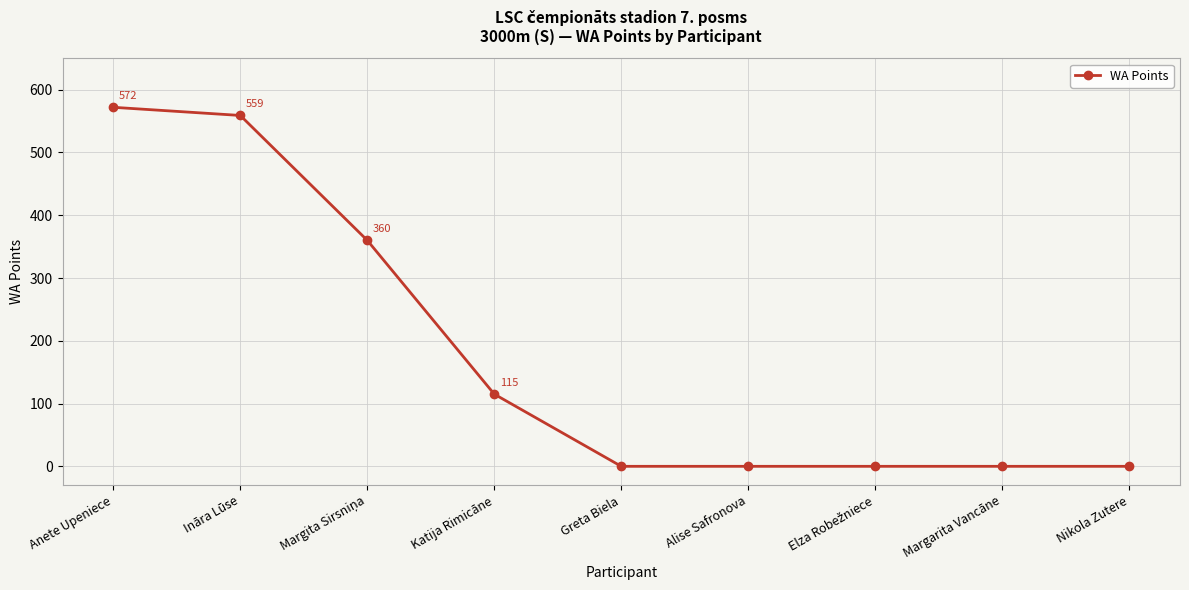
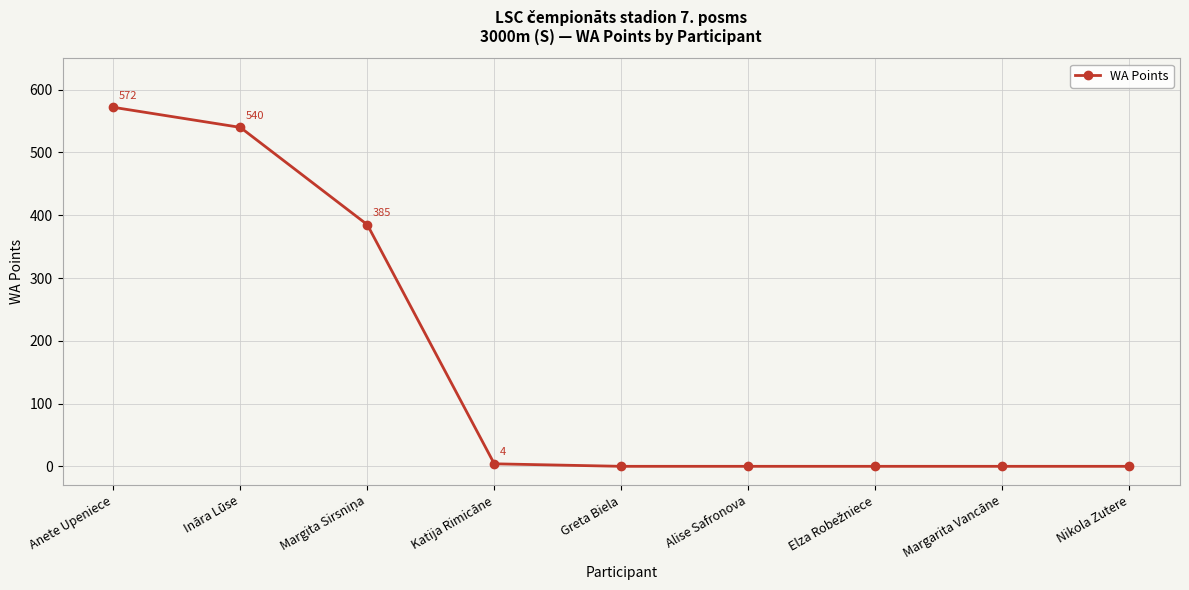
  {
    "Anete Upeniece": 572,
-   "Ināra Lūse": 559,
-   "Margita Sirsniņa": 360,
-   "Katija Rimicāne": 115
+   "Ināra Lūse": 540,
+   "Margita Sirsniņa": 385,
+   "Katija Rimicāne": 4
  }
